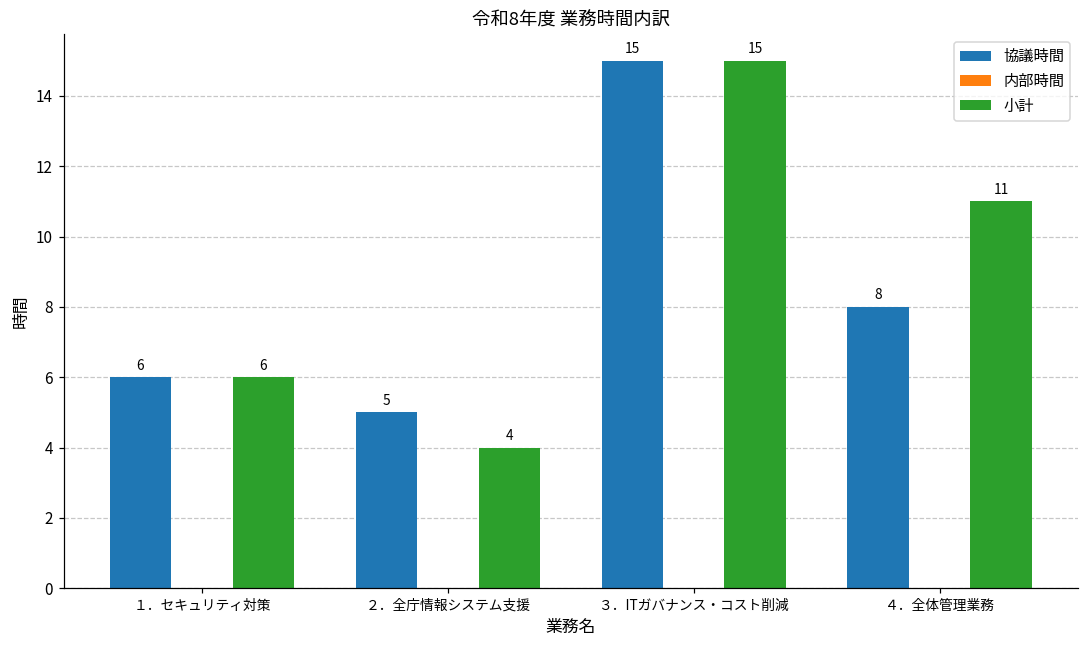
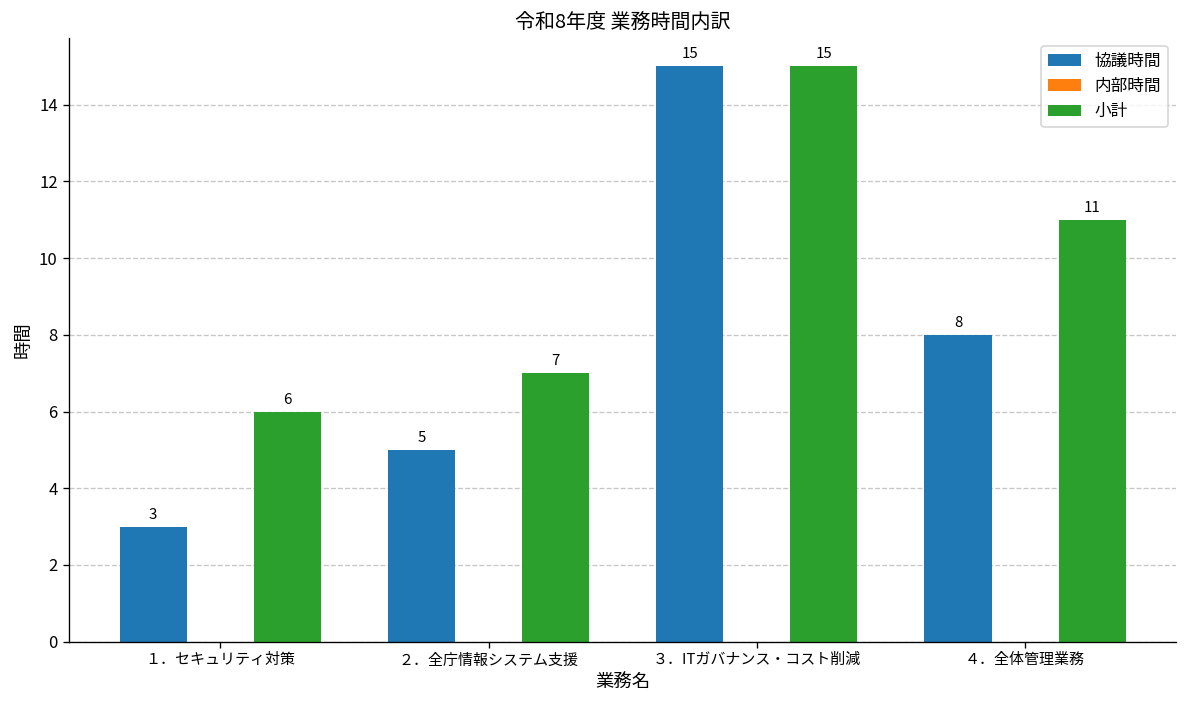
  {
    "協議時間": {
-     "１．セキュリティ対策": 6,
+     "１．セキュリティ対策": 3,
      "２．全庁情報システム支援": 5,
      "３．ITガバナンス・コスト削減": 15,
      "４．全体管理業務": 8
    },
    "内部時間": {
      "１．セキュリティ対策": 0.0,
      "２．全庁情報システム支援": 0.0,
      "３．ITガバナンス・コスト削減": 0.0,
      "４．全体管理業務": 0.0
    },
    "小計": {
      "１．セキュリティ対策": 6,
-     "２．全庁情報システム支援": 4,
+     "２．全庁情報システム支援": 7,
      "３．ITガバナンス・コスト削減": 15,
      "４．全体管理業務": 11
    }
  }
